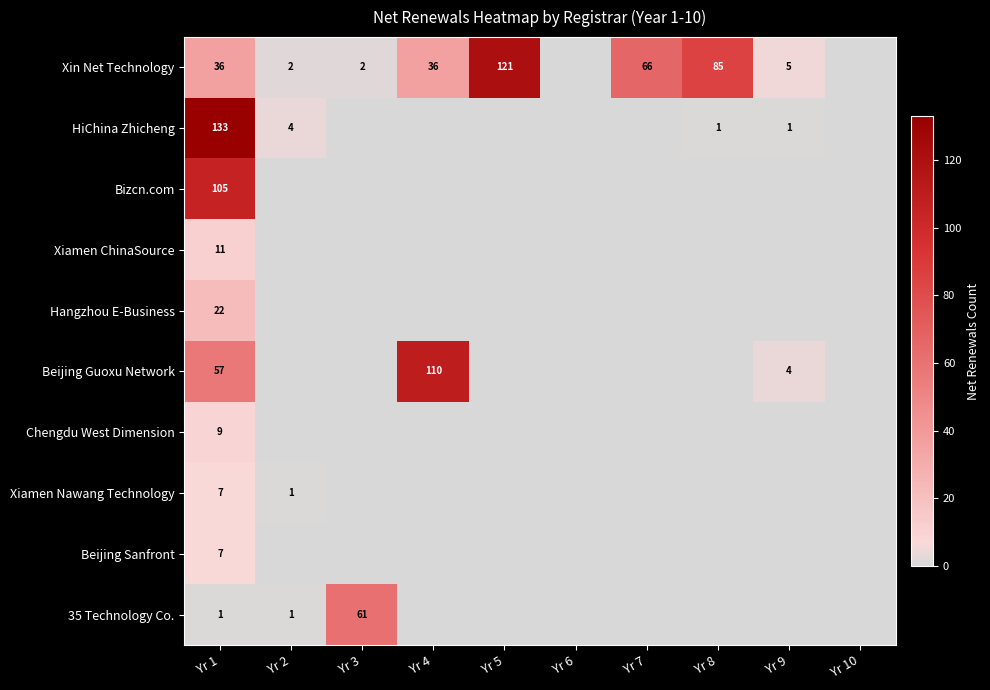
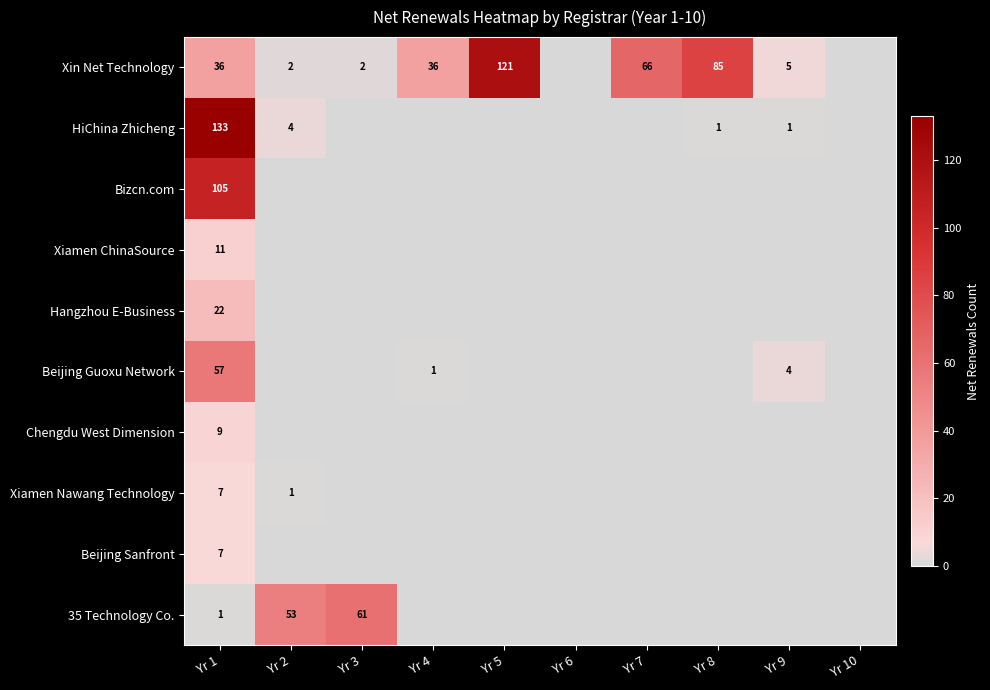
  {
    "Xin Net Technology": {
      "Yr 1": 36,
      "Yr 2": 2,
      "Yr 3": 2,
      "Yr 4": 36,
      "Yr 5": 121,
      "Yr 7": 66,
      "Yr 8": 85,
      "Yr 9": 5
    },
    "HiChina Zhicheng": {
      "Yr 1": 133,
      "Yr 2": 4,
      "Yr 8": 1,
      "Yr 9": 1
    },
    "Bizcn.com": {
      "Yr 1": 105
    },
    "Xiamen ChinaSource": {
      "Yr 1": 11
    },
    "Hangzhou E-Business": {
      "Yr 1": 22
    },
    "Beijing Guoxu Network": {
      "Yr 1": 57,
-     "Yr 4": 110,
+     "Yr 4": 1,
      "Yr 9": 4
    },
    "Chengdu West Dimension": {
      "Yr 1": 9
    },
    "Xiamen Nawang Technology": {
      "Yr 1": 7,
      "Yr 2": 1
    },
    "Beijing Sanfront": {
      "Yr 1": 7
    },
    "35 Technology Co.": {
      "Yr 1": 1,
-     "Yr 2": 1,
+     "Yr 2": 53,
      "Yr 3": 61
    }
  }
